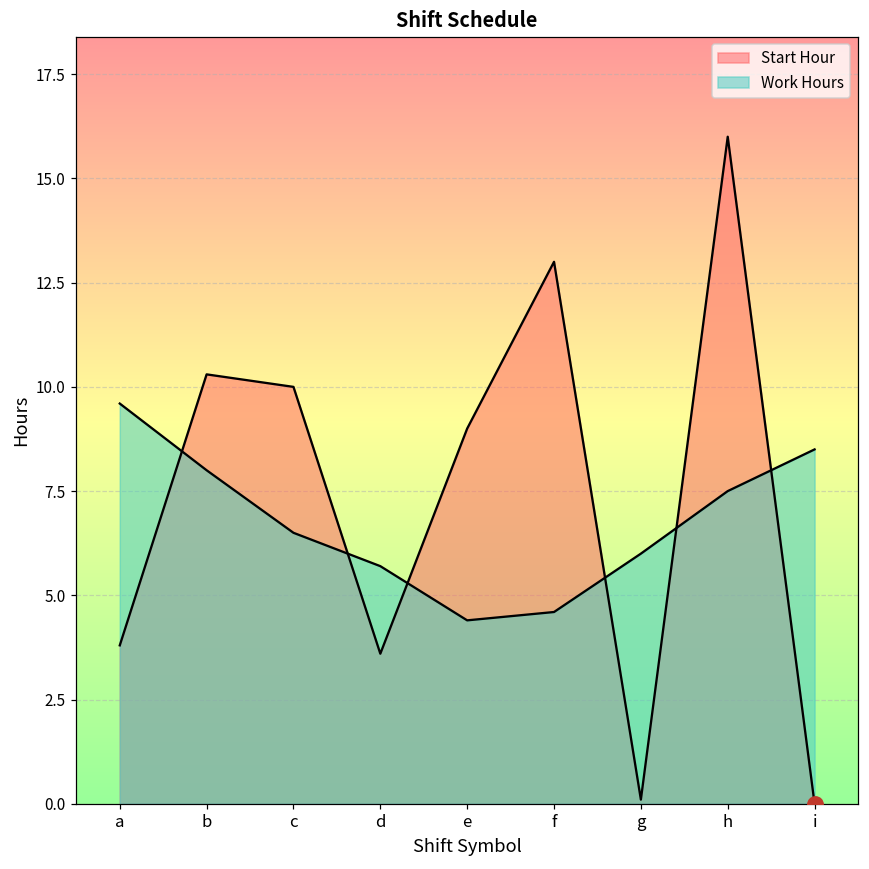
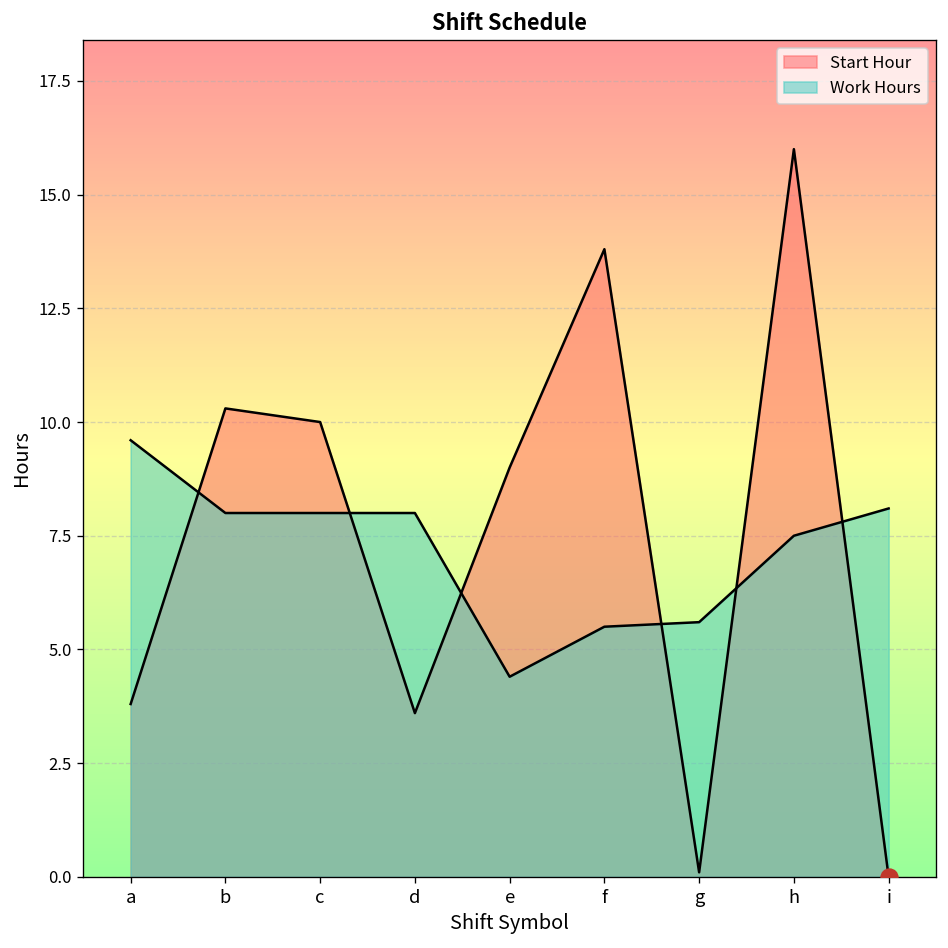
  {
    "Start Hour": {
      "a": 3.8,
      "b": 10.3,
      "c": 10.0,
      "d": 3.6,
      "e": 9.0,
-     "f": 13.0,
+     "f": 13.8,
      "g": 0.1,
      "h": 16.0
    },
    "Work Hours": {
      "a": 9.6,
      "b": 8.0,
-     "c": 6.5,
-     "d": 5.7,
+     "c": 8.0,
+     "d": 8.0,
      "e": 4.4,
-     "f": 4.6,
-     "g": 6.0,
+     "f": 5.5,
+     "g": 5.6,
      "h": 7.5,
-     "i": 8.5
+     "i": 8.1
    }
  }
